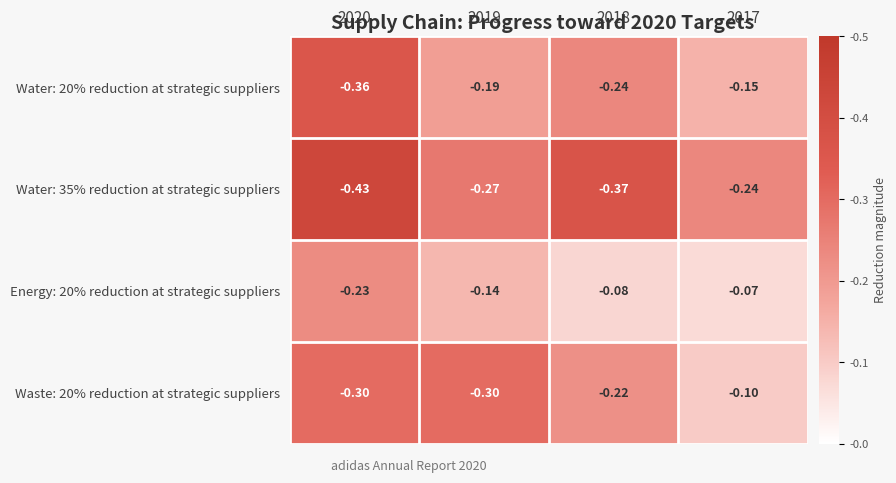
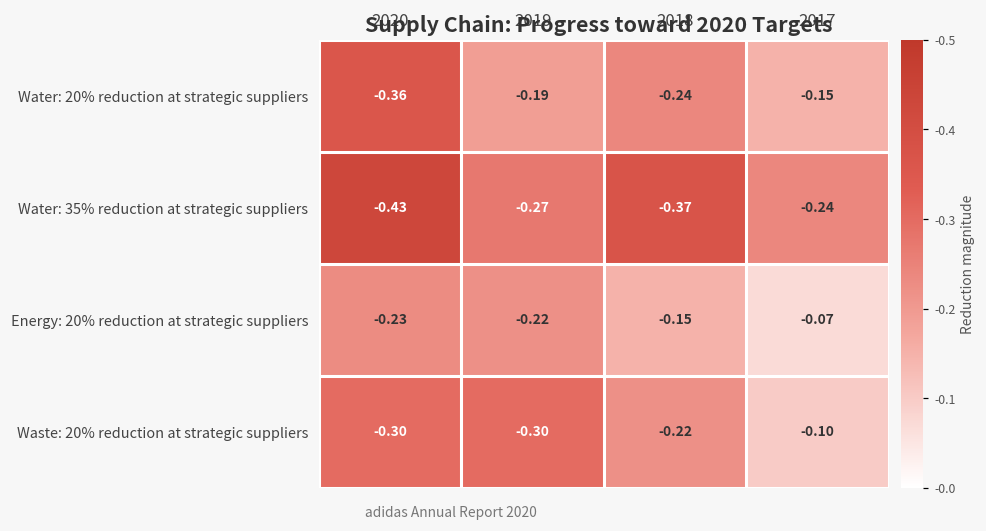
  {
    "Water: 20% reduction at strategic suppliers": {
      "2020": -0.36,
      "2019": -0.19,
      "2018": -0.24,
      "2017": -0.15
    },
    "Water: 35% reduction at strategic suppliers": {
      "2020": -0.43,
      "2019": -0.27,
      "2018": -0.37,
      "2017": -0.24
    },
    "Energy: 20% reduction at strategic suppliers": {
      "2020": -0.23,
-     "2019": -0.14,
-     "2018": -0.08,
+     "2019": -0.22,
+     "2018": -0.15,
      "2017": -0.07
    },
    "Waste: 20% reduction at strategic suppliers": {
      "2020": -0.30,
      "2019": -0.30,
      "2018": -0.22,
      "2017": -0.10
    }
  }
